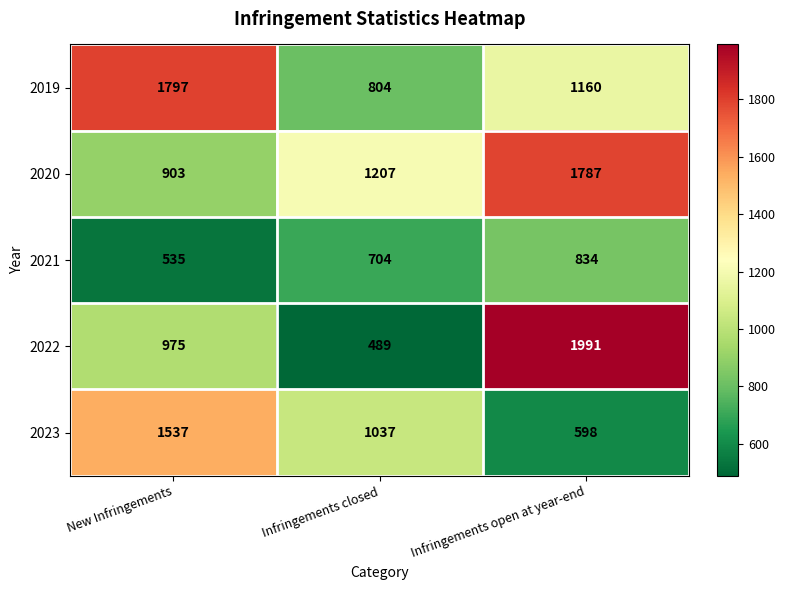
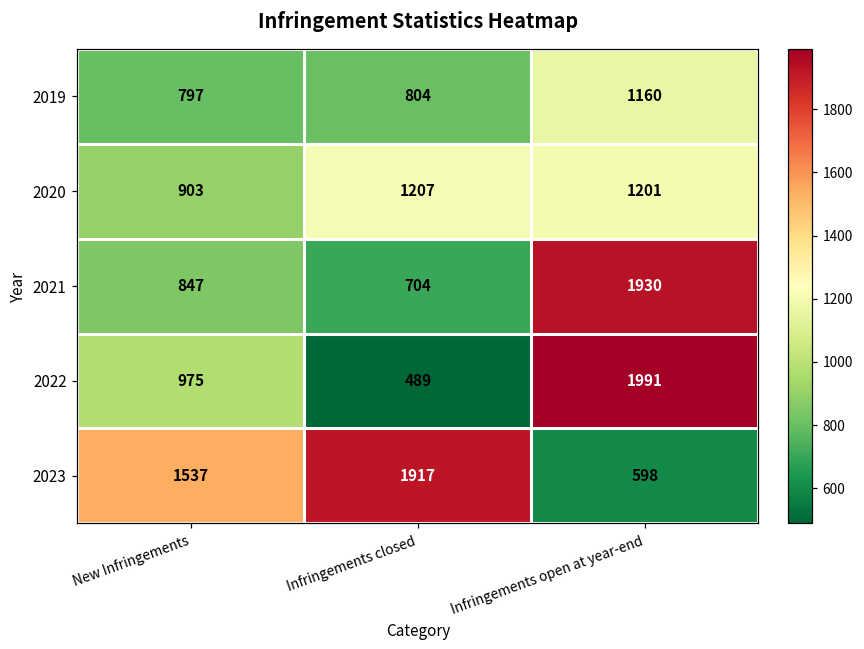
  {
    "2019": {
-     "New Infringements": 1797,
+     "New Infringements": 797,
      "Infringements closed": 804,
      "Infringements open at year-end": 1160
    },
    "2020": {
      "New Infringements": 903,
      "Infringements closed": 1207,
-     "Infringements open at year-end": 1787
+     "Infringements open at year-end": 1201
    },
    "2021": {
-     "New Infringements": 535,
+     "New Infringements": 847,
      "Infringements closed": 704,
-     "Infringements open at year-end": 834
+     "Infringements open at year-end": 1930
    },
    "2022": {
      "New Infringements": 975,
      "Infringements closed": 489,
      "Infringements open at year-end": 1991
    },
    "2023": {
      "New Infringements": 1537,
-     "Infringements closed": 1037,
+     "Infringements closed": 1917,
      "Infringements open at year-end": 598
    }
  }
